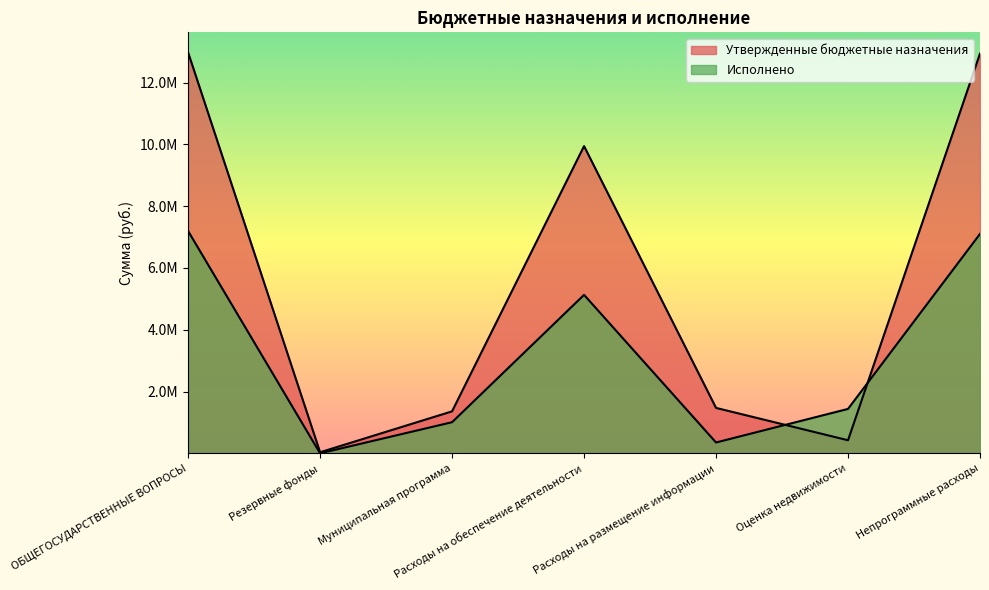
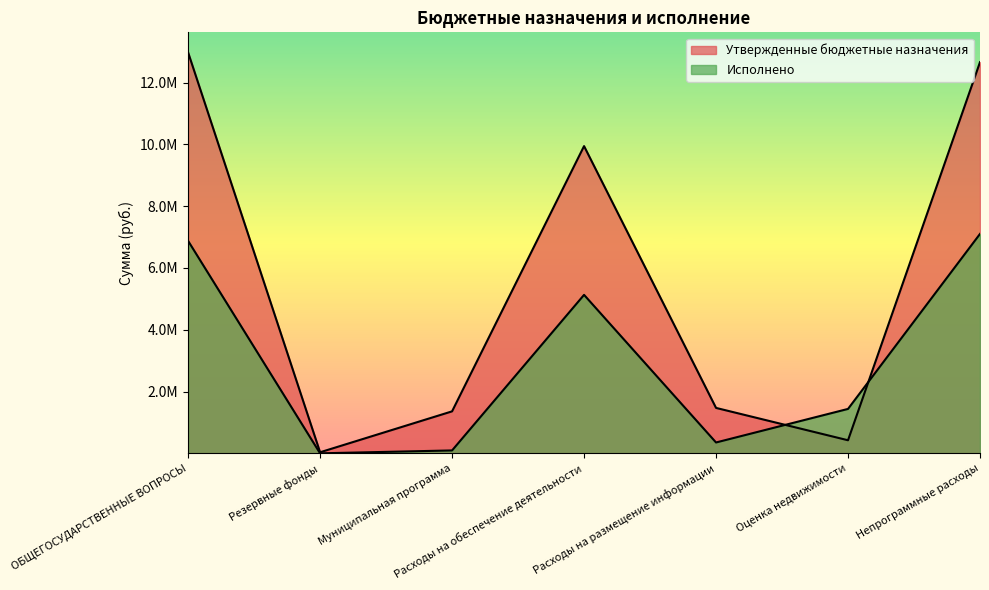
  {
    "Утвержденные бюджетные назначения": {
      "ОБЩЕГОСУДАРСТВЕННЫЕ ВОПРОСЫ": 13000000,
      "Муниципальная программа": 1400000,
      "Расходы на обеспечение деятельности": 9900000,
      "Расходы на размещение информации": 1500000,
      "Оценка недвижимости": 400000,
-     "Непрограммные расходы": 12900000
+     "Непрограммные расходы": 12700000
    },
    "Исполнено": {
-     "ОБЩЕГОСУДАРСТВЕННЫЕ ВОПРОСЫ": 7200000,
-     "Муниципальная программа": 1000000,
+     "ОБЩЕГОСУДАРСТВЕННЫЕ ВОПРОСЫ": 6900000,
+     "Муниципальная программа": 100000,
      "Расходы на обеспечение деятельности": 5100000,
      "Расходы на размещение информации": 400000,
      "Оценка недвижимости": 1400000,
      "Непрограммные расходы": 7100000
    }
  }
